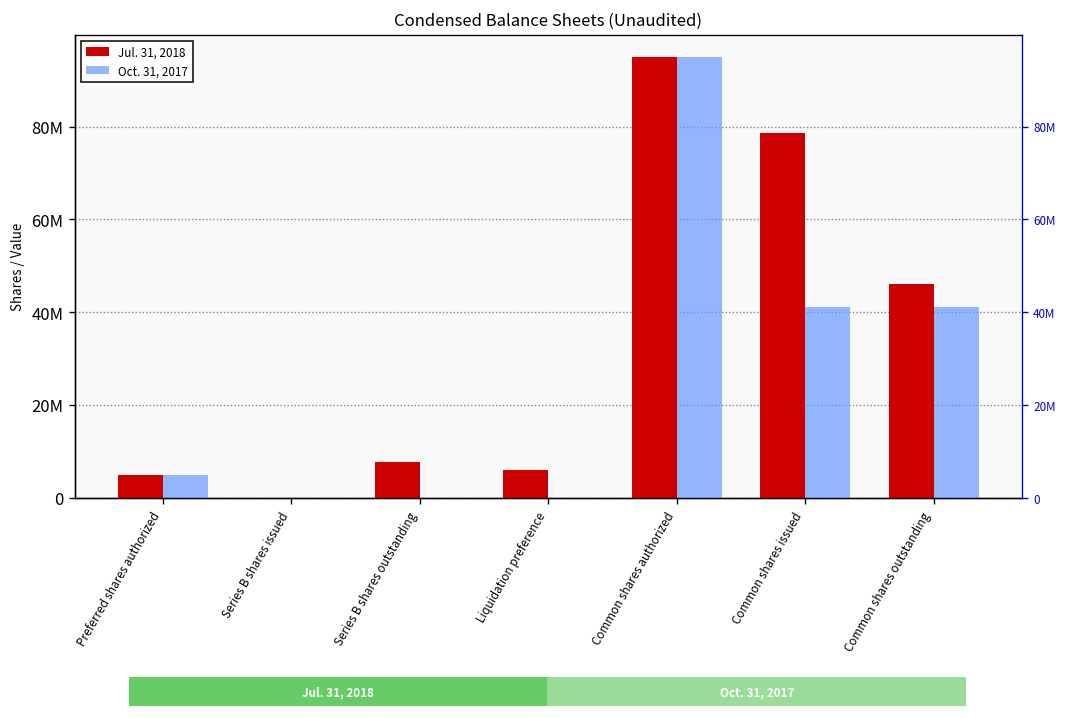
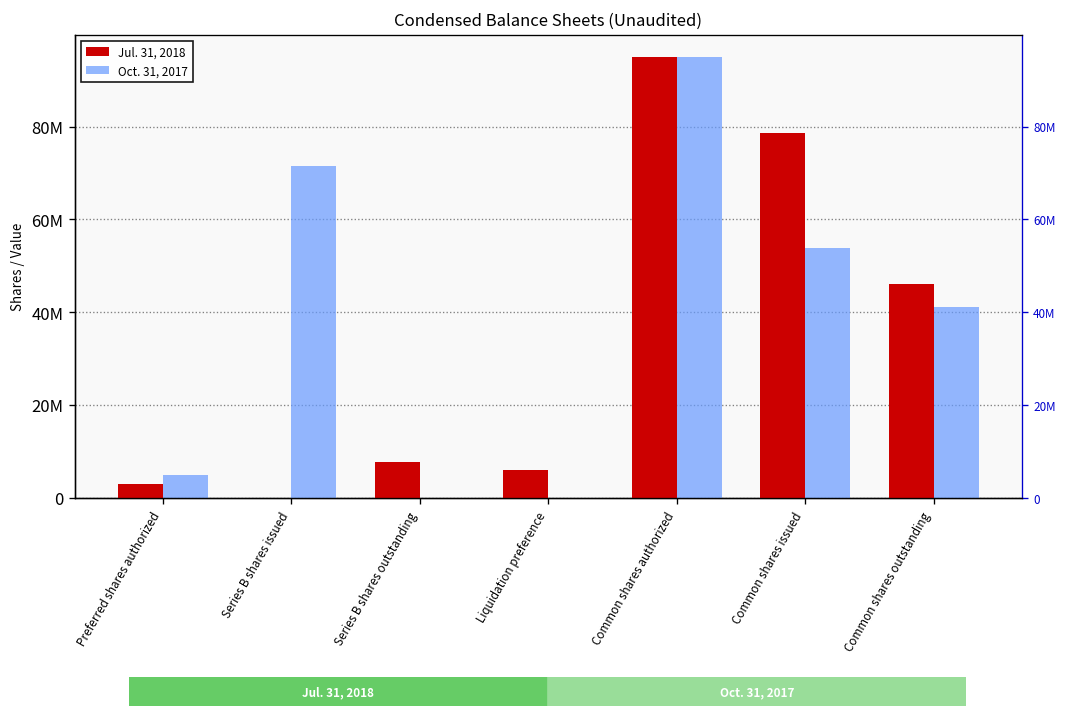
  {
    "Jul. 31, 2018": {
-     "Preferred shares authorized": 5000000,
+     "Preferred shares authorized": 3000000,
      "Series B shares issued": 0,
      "Series B shares outstanding": 8000000,
      "Liquidation preference": 6000000,
      "Common shares authorized": 95000000,
      "Common shares issued": 79000000,
      "Common shares outstanding": 46000000
    },
    "Oct. 31, 2017": {
      "Preferred shares authorized": 5000000,
-     "Series B shares issued": 0,
+     "Series B shares issued": 71000000,
      "Series B shares outstanding": 0,
      "Liquidation preference": 0,
      "Common shares authorized": 95000000,
-     "Common shares issued": 41000000,
+     "Common shares issued": 54000000,
      "Common shares outstanding": 41000000
    }
  }
